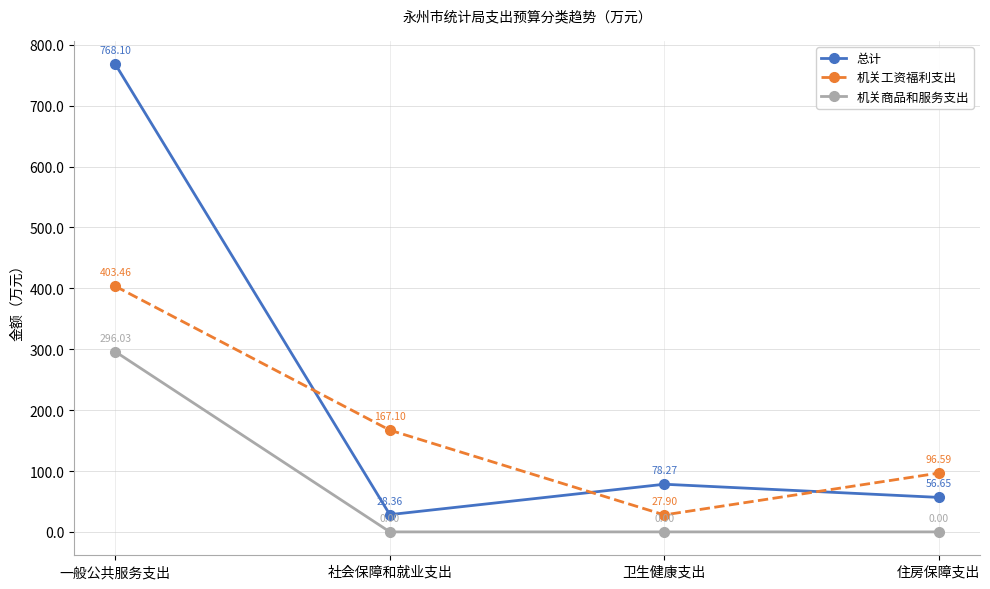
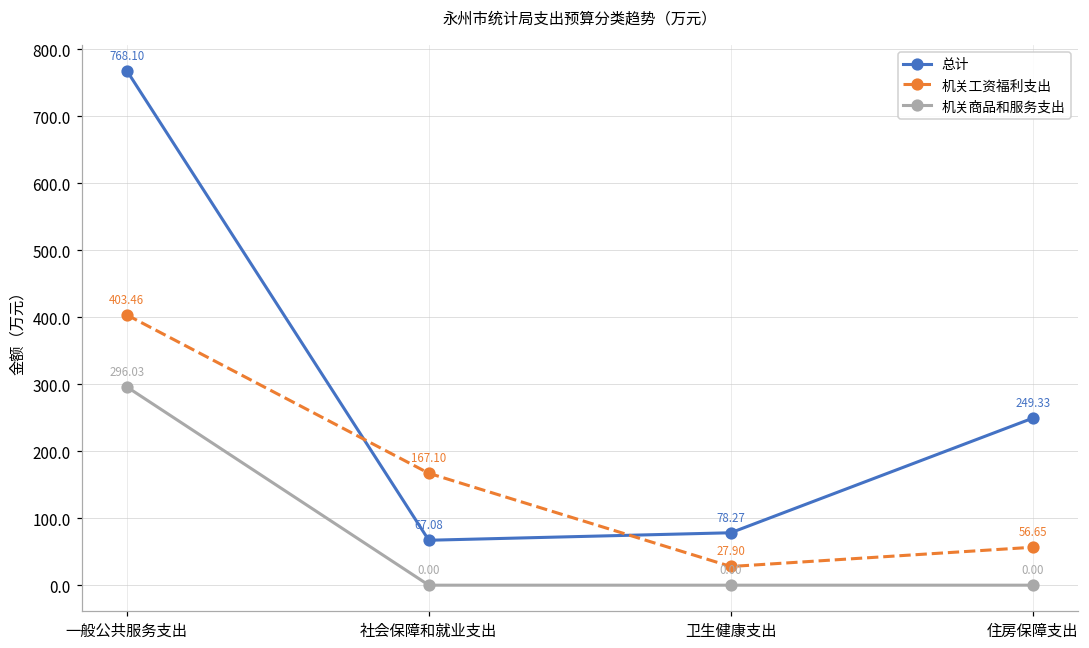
  {
    "总计": {
      "一般公共服务支出": 768.10,
-     "社会保障和就业支出": 28.36,
+     "社会保障和就业支出": 67.08,
      "卫生健康支出": 78.27,
-     "住房保障支出": 56.65
+     "住房保障支出": 249.33
    },
    "机关工资福利支出": {
      "一般公共服务支出": 403.46,
      "社会保障和就业支出": 167.10,
      "卫生健康支出": 27.90,
-     "住房保障支出": 96.59
+     "住房保障支出": 56.65
    },
    "机关商品和服务支出": {
      "一般公共服务支出": 296.03,
      "社会保障和就业支出": 0.00,
      "住房保障支出": 0.00
    }
  }
